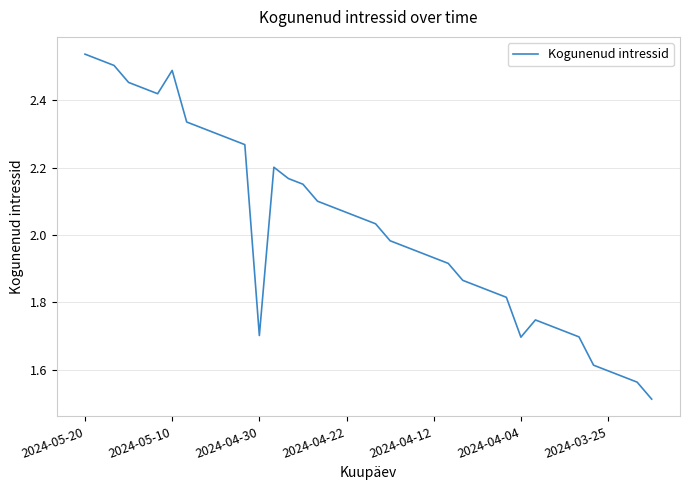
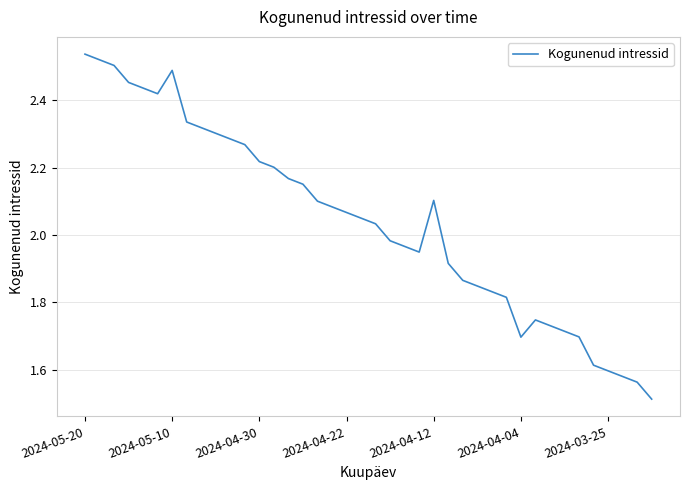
  {
    "2024-05-20": 2.54,
    "2024-05-10": 2.49,
-   "2024-04-30": 1.70,
+   "2024-04-30": 2.22,
    "2024-04-22": 2.07,
-   "2024-04-12": 1.93,
+   "2024-04-12": 2.10,
    "2024-04-04": 1.70,
    "2024-03-25": 1.60
  }
